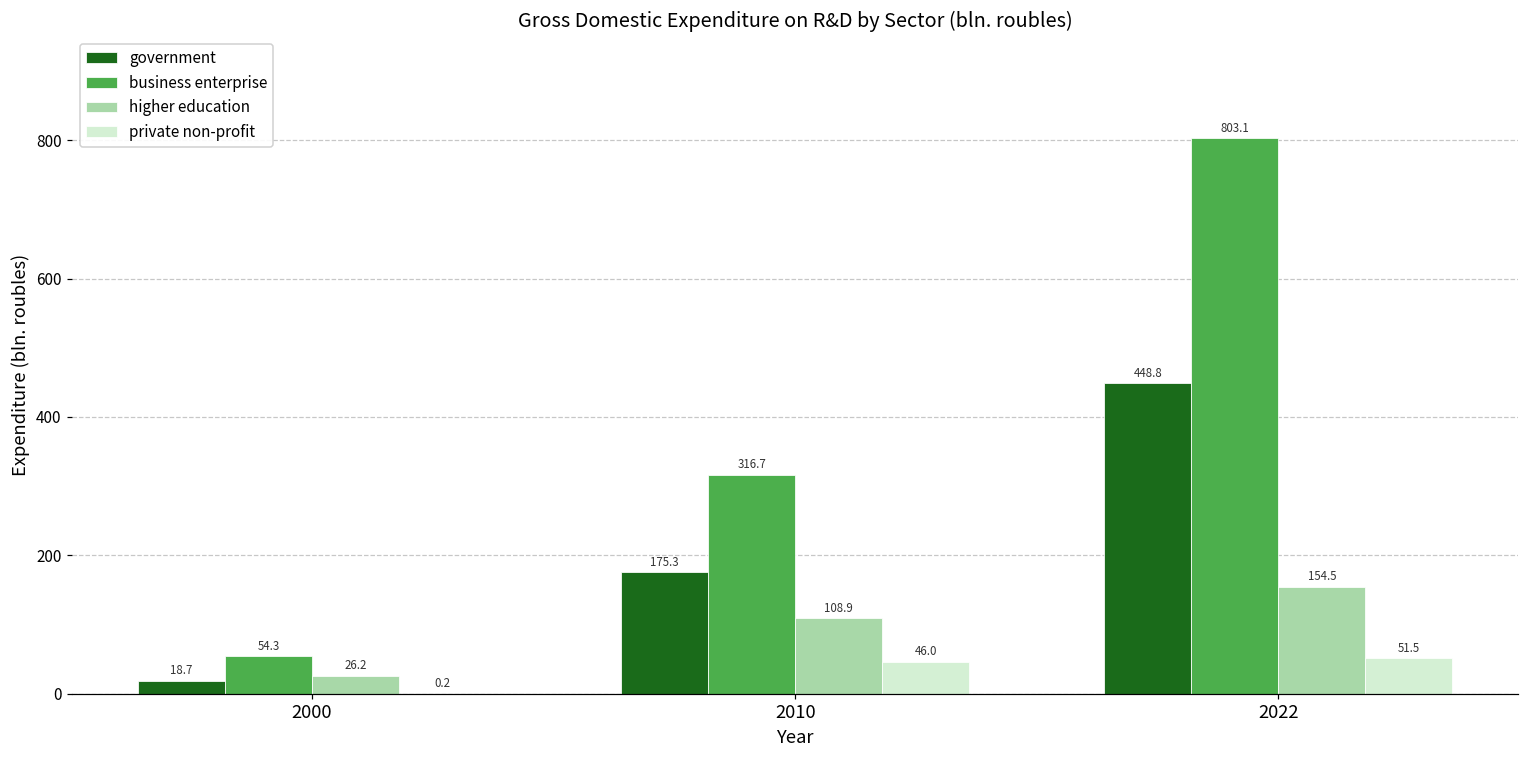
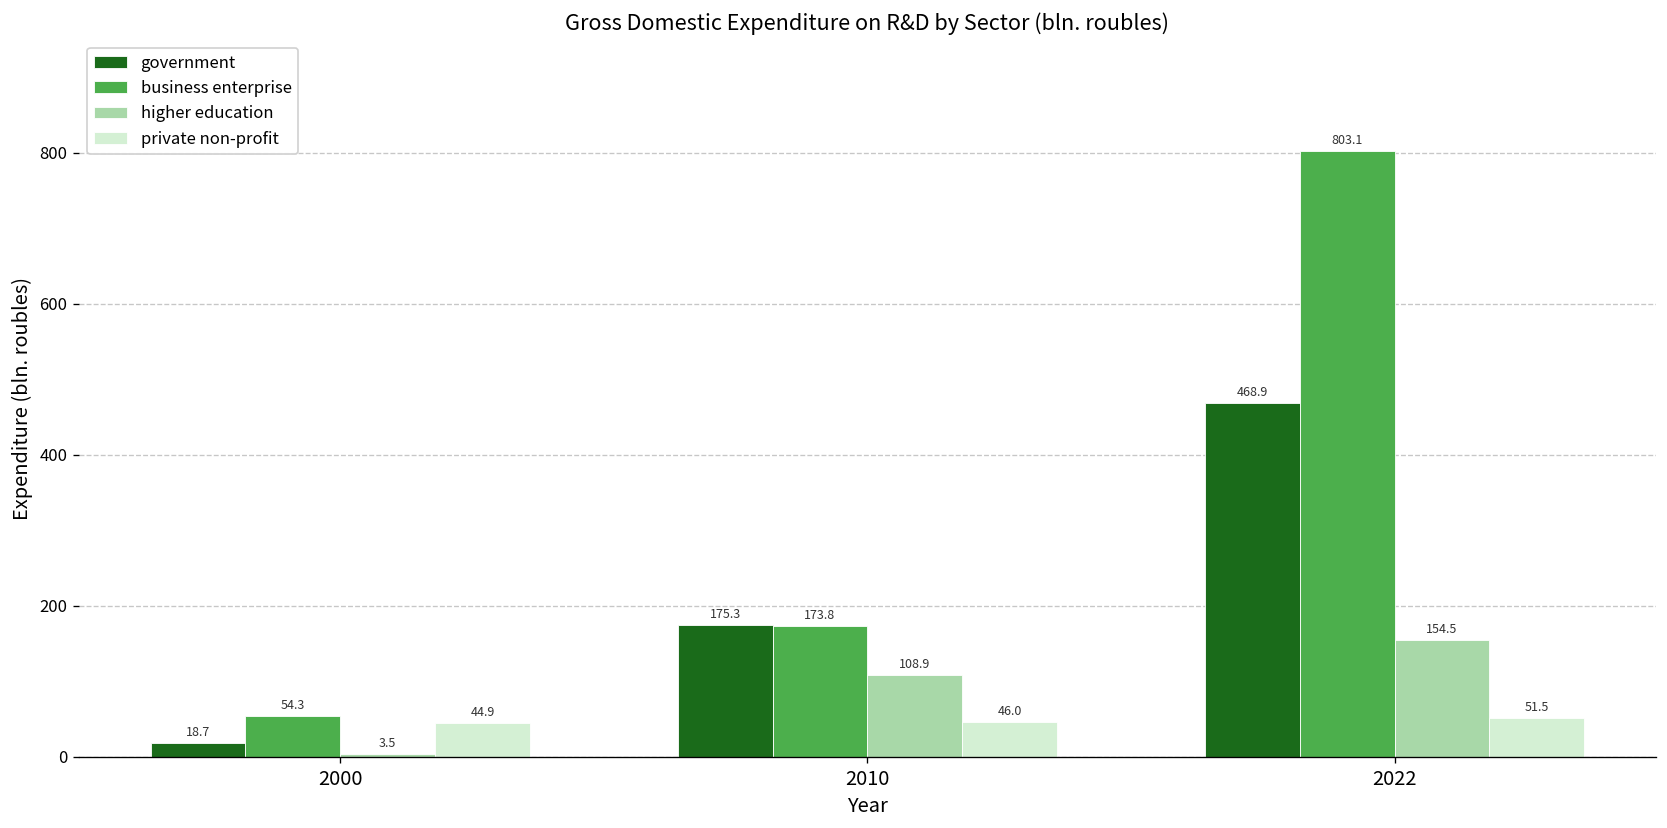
  {
    "government": {
      "2000": 18.7,
      "2010": 175.3,
-     "2022": 448.8
+     "2022": 468.9
    },
    "business enterprise": {
      "2000": 54.3,
-     "2010": 316.7,
+     "2010": 173.8,
      "2022": 803.1
    },
    "higher education": {
-     "2000": 26.2,
+     "2000": 3.5,
      "2010": 108.9,
      "2022": 154.5
    },
    "private non-profit": {
-     "2000": 0.2,
+     "2000": 44.9,
      "2010": 46.0,
      "2022": 51.5
    }
  }
